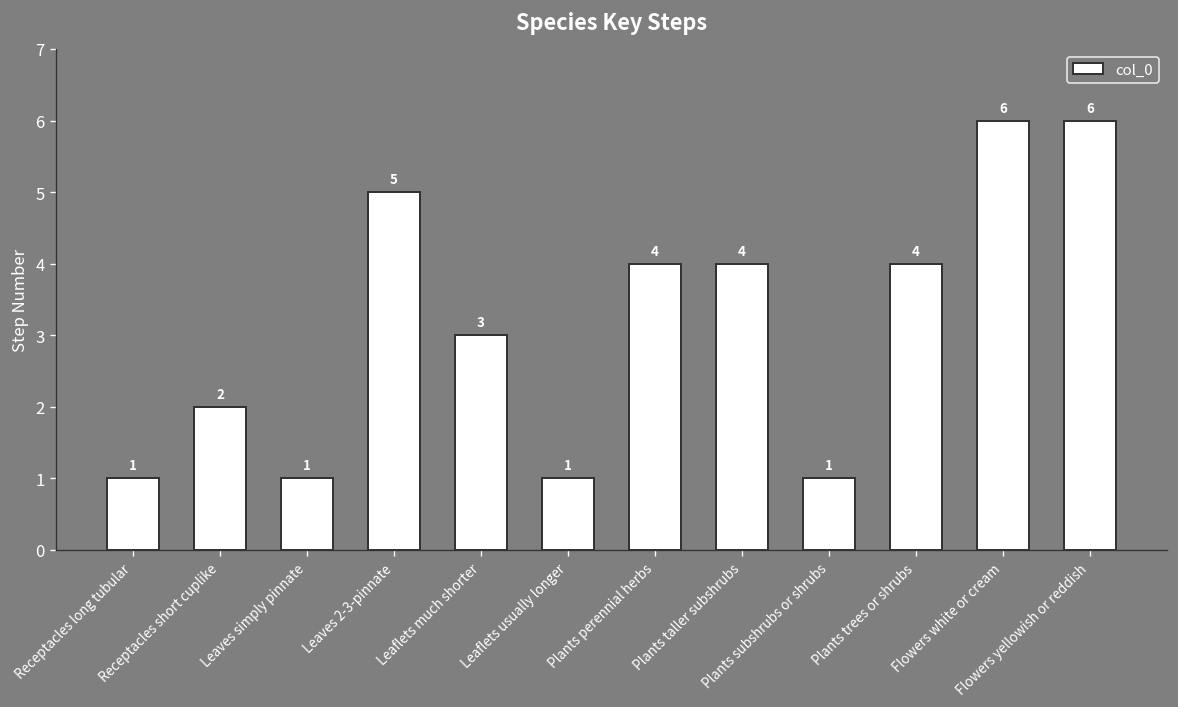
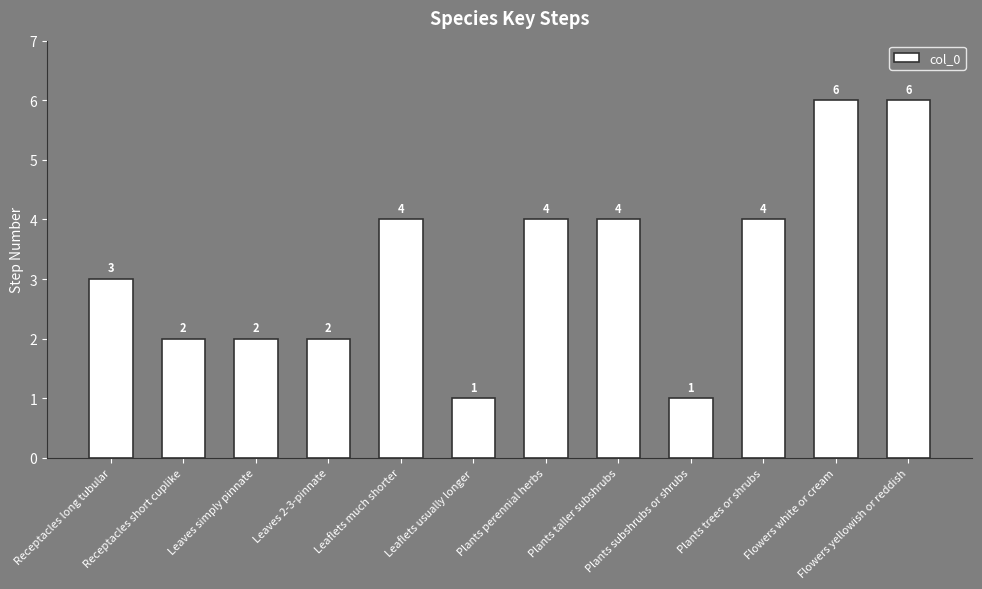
  {
-   "Receptacles long tubular": 1,
+   "Receptacles long tubular": 3,
    "Receptacles short cuplike": 2,
-   "Leaves simply pinnate": 1,
-   "Leaves 2-3-pinnate": 5,
-   "Leaflets much shorter": 3,
+   "Leaves simply pinnate": 2,
+   "Leaves 2-3-pinnate": 2,
+   "Leaflets much shorter": 4,
    "Leaflets usually longer": 1,
    "Plants perennial herbs": 4,
    "Plants taller subshrubs": 4,
    "Plants subshrubs or shrubs": 1,
    "Plants trees or shrubs": 4,
    "Flowers white or cream": 6,
    "Flowers yellowish or reddish": 6
  }
